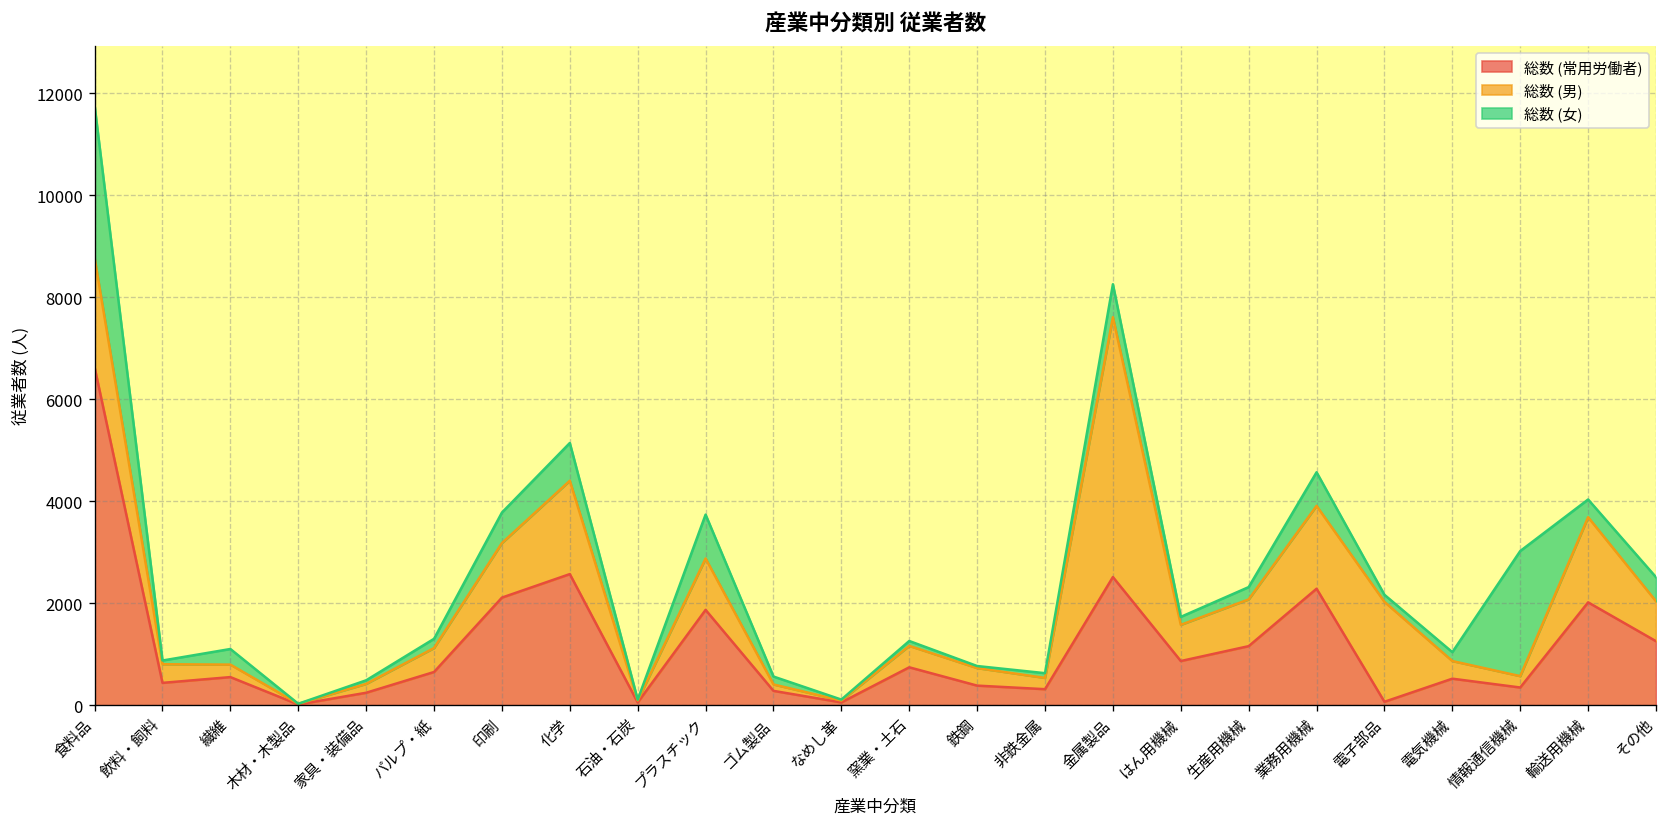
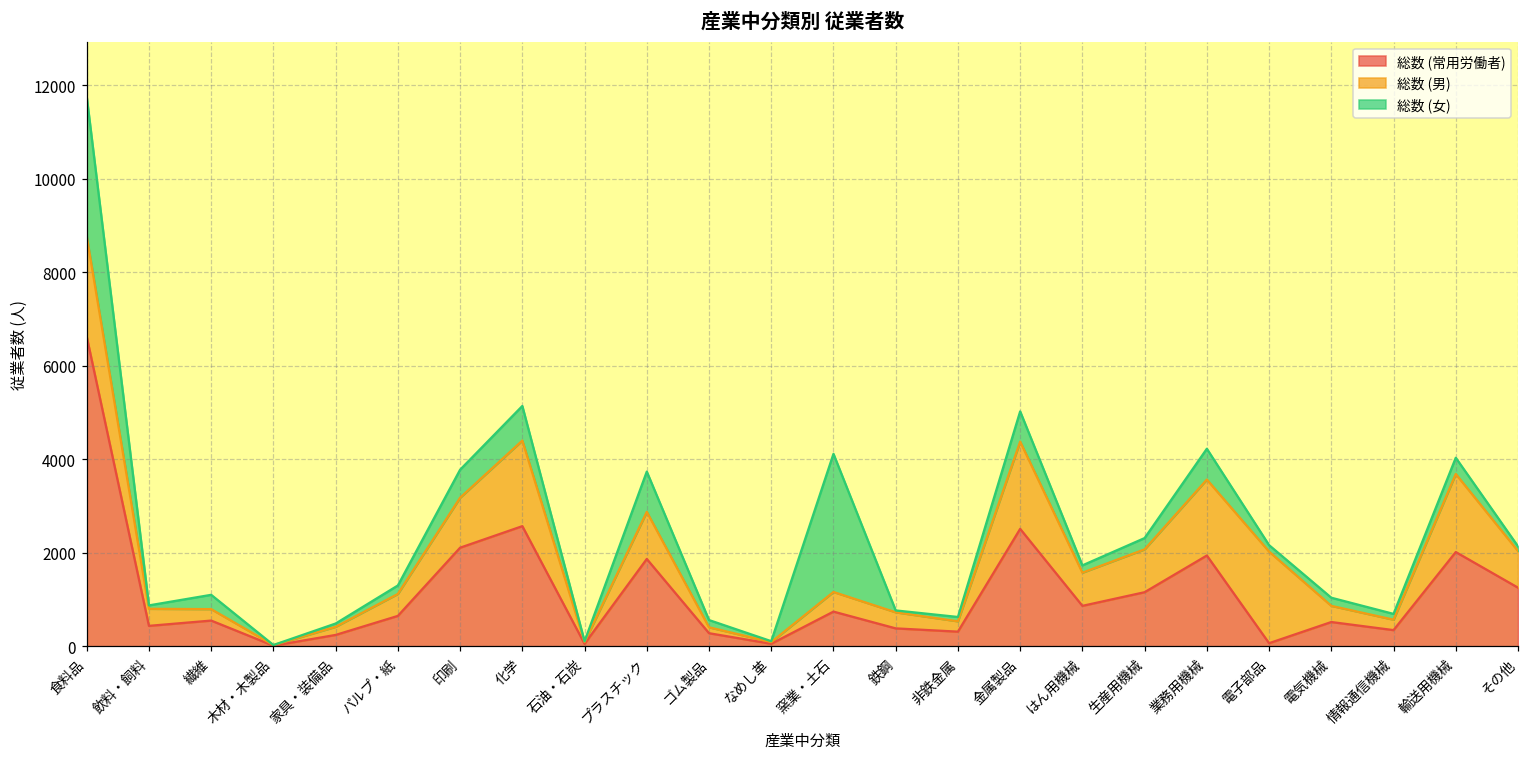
  {
    "総数 (常用労働者)": {
      "食料品": 6600,
      "飲料・飼料": 400,
      "繊維": 600,
      "家具・装備品": 200,
      "パルプ・紙": 700,
      "印刷": 2100,
      "化学": 2600,
      "プラスチック": 1900,
      "ゴム製品": 300,
      "窯業・土石": 700,
      "鉄鋼": 400,
      "非鉄金属": 300,
      "金属製品": 2500,
      "はん用機械": 900,
      "生産用機械": 1200,
-     "業務用機械": 2300,
+     "業務用機械": 1900,
      "電子部品": 100,
      "電気機械": 500,
      "情報通信機械": 300,
      "輸送用機械": 2000,
      "その他": 1300
    },
    "総数 (男)": {
      "食料品": 2100,
      "飲料・飼料": 400,
      "繊維": 200,
      "家具・装備品": 200,
      "パルプ・紙": 500,
      "印刷": 1100,
      "化学": 1800,
      "プラスチック": 1000,
      "ゴム製品": 100,
      "窯業・土石": 400,
      "非鉄金属": 200,
-     "金属製品": 5100,
+     "金属製品": 1900,
      "はん用機械": 700,
      "生産用機械": 900,
      "業務用機械": 1600,
      "電子部品": 2000,
      "電気機械": 300,
      "情報通信機械": 200,
      "輸送用機械": 1700,
      "その他": 800
    },
    "総数 (女)": {
      "食料品": 3000,
      "飲料・飼料": 100,
      "繊維": 300,
      "家具・装備品": 100,
      "パルプ・紙": 200,
      "印刷": 600,
      "化学": 700,
      "プラスチック": 900,
      "ゴム製品": 200,
-     "窯業・土石": 100,
+     "窯業・土石": 3000,
      "非鉄金属": 100,
      "金属製品": 600,
      "はん用機械": 200,
      "生産用機械": 200,
      "業務用機械": 700,
      "電子部品": 100,
      "電気機械": 200,
-     "情報通信機械": 2500,
+     "情報通信機械": 100,
      "輸送用機械": 300,
-     "その他": 500
+     "その他": 100
    }
  }
